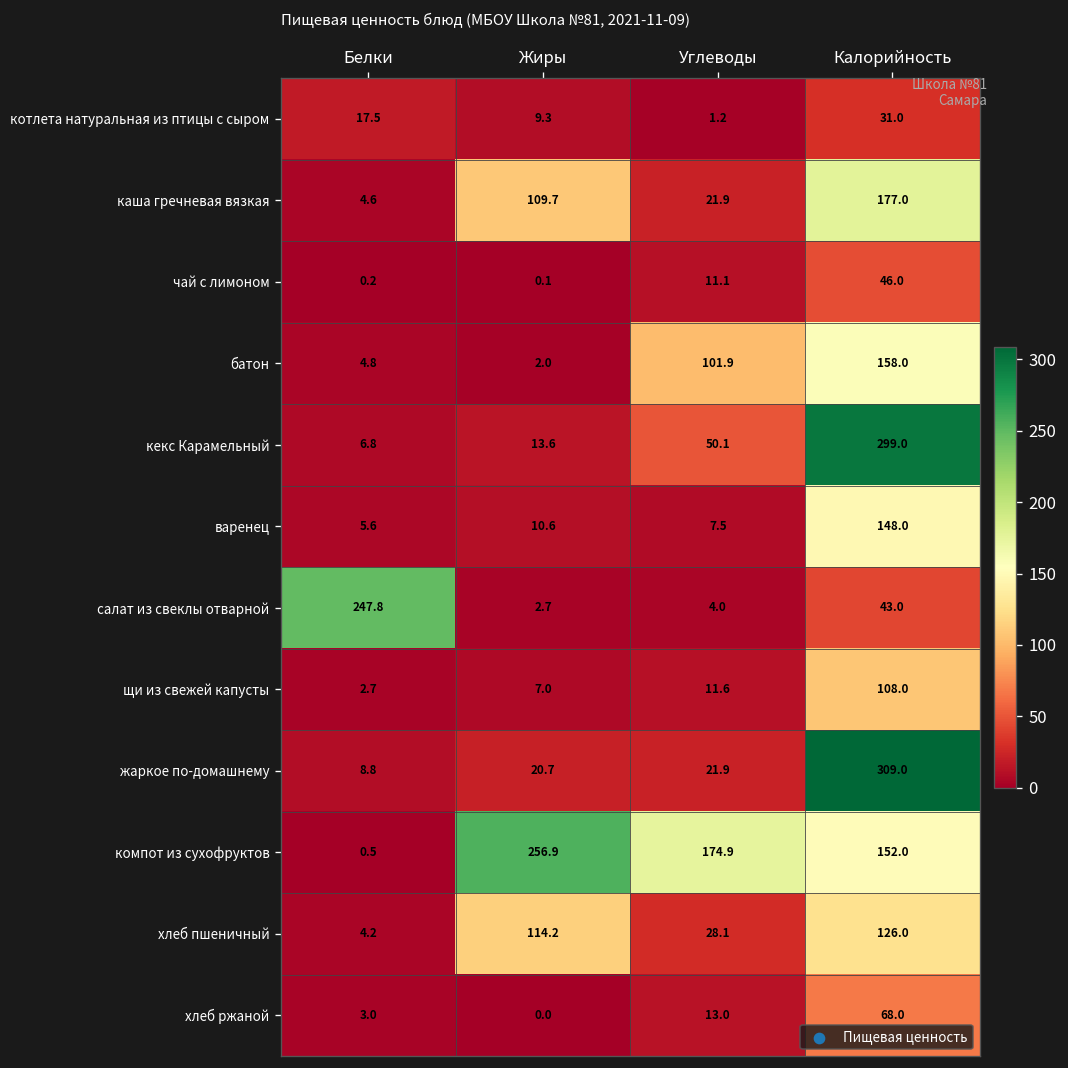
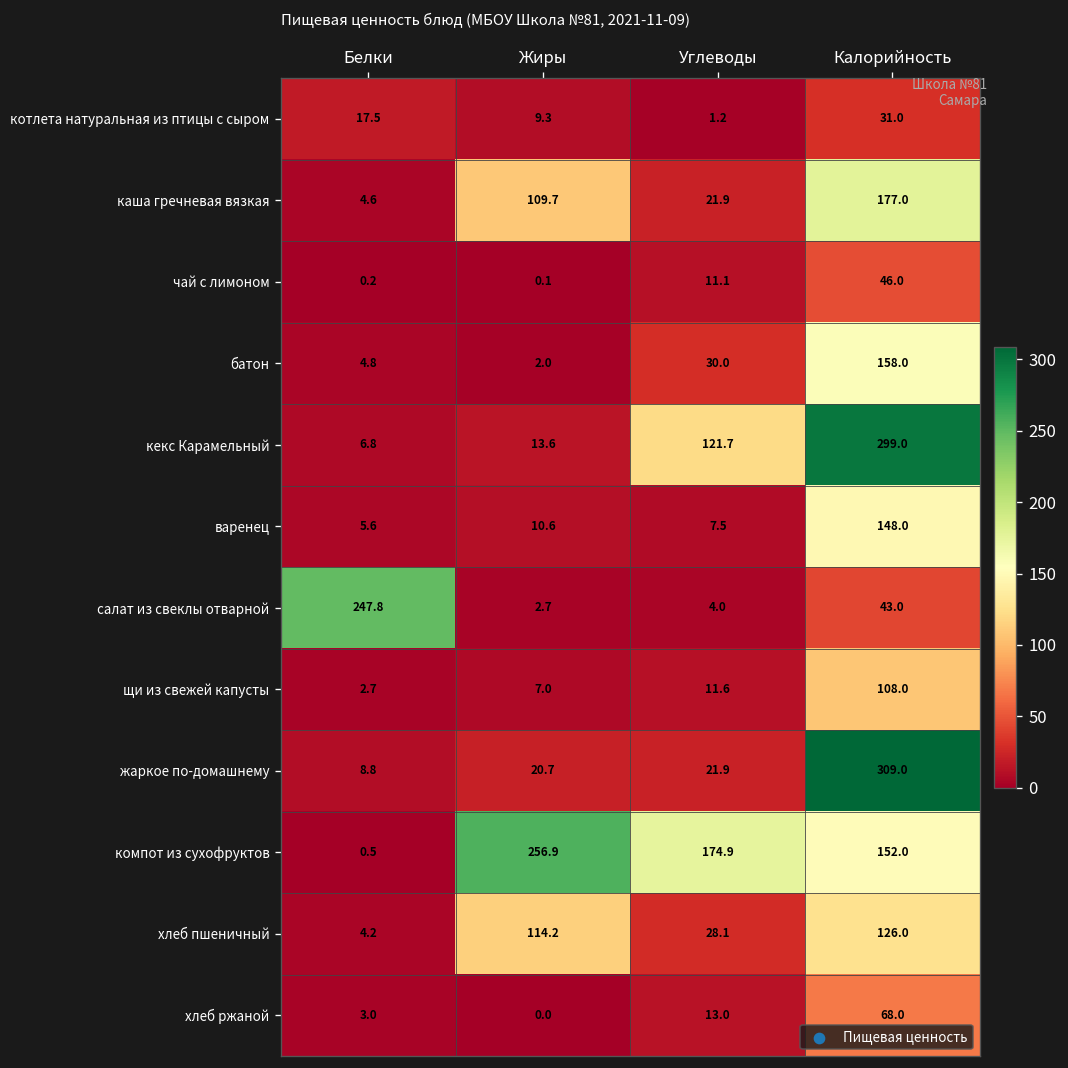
  {
    "котлета натуральная из птицы с сыром": {
      "Белки": 17.5,
      "Жиры": 9.3,
      "Углеводы": 1.2
    },
    "каша гречневая вязкая": {
      "Белки": 4.6,
      "Жиры": 109.7,
      "Углеводы": 21.9,
      "Калорийность": 177.0
    },
    "чай с лимоном": {
      "Белки": 0.2,
      "Жиры": 0.1,
      "Углеводы": 11.1,
      "Калорийность": 46.0
    },
    "батон": {
      "Белки": 4.8,
      "Жиры": 2.0,
-     "Углеводы": 101.9,
+     "Углеводы": 30.0,
      "Калорийность": 158.0
    },
    "кекс Карамельный": {
      "Белки": 6.8,
      "Жиры": 13.6,
-     "Углеводы": 50.1,
+     "Углеводы": 121.7,
      "Калорийность": 299.0
    },
    "варенец": {
      "Белки": 5.6,
      "Жиры": 10.6,
      "Углеводы": 7.5,
      "Калорийность": 148.0
    },
    "салат из свеклы отварной": {
      "Белки": 247.8,
      "Жиры": 2.7,
      "Углеводы": 4.0,
      "Калорийность": 43.0
    },
    "щи из свежей капусты": {
      "Белки": 2.7,
      "Жиры": 7.0,
      "Углеводы": 11.6,
      "Калорийность": 108.0
    },
    "жаркое по-домашнему": {
      "Белки": 8.8,
      "Жиры": 20.7,
      "Углеводы": 21.9,
      "Калорийность": 309.0
    },
    "компот из сухофруктов": {
      "Белки": 0.5,
      "Жиры": 256.9,
      "Углеводы": 174.9,
      "Калорийность": 152.0
    },
    "хлеб пшеничный": {
      "Белки": 4.2,
      "Жиры": 114.2,
      "Углеводы": 28.1,
      "Калорийность": 126.0
    },
    "хлеб ржаной": {
      "Белки": 3.0,
      "Жиры": 0.0,
      "Углеводы": 13.0,
      "Калорийность": 68.0
    }
  }
